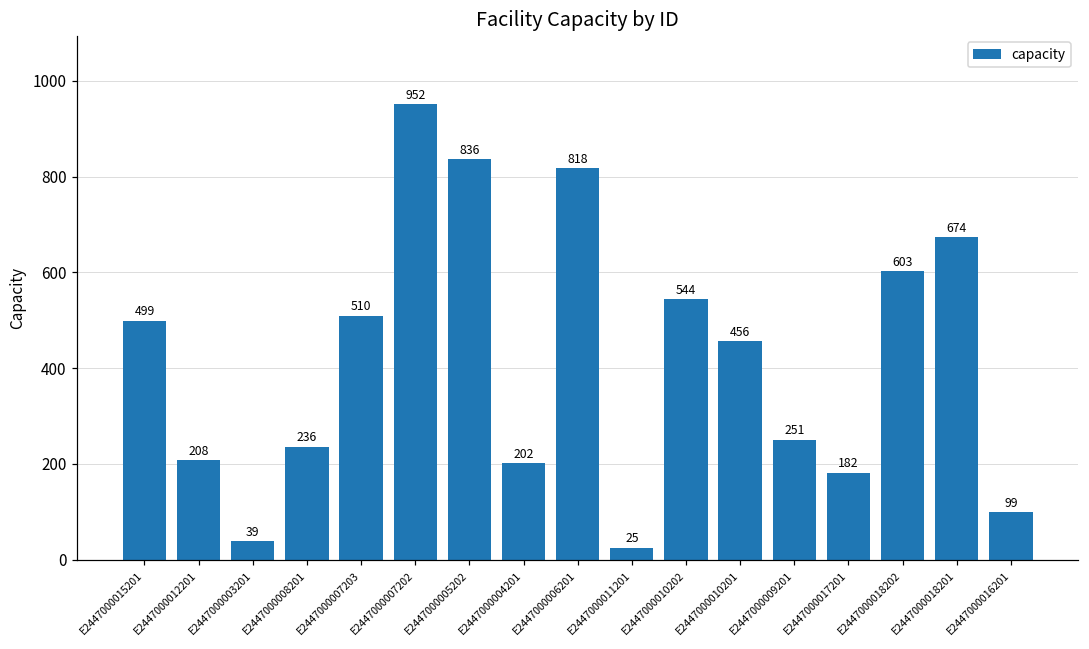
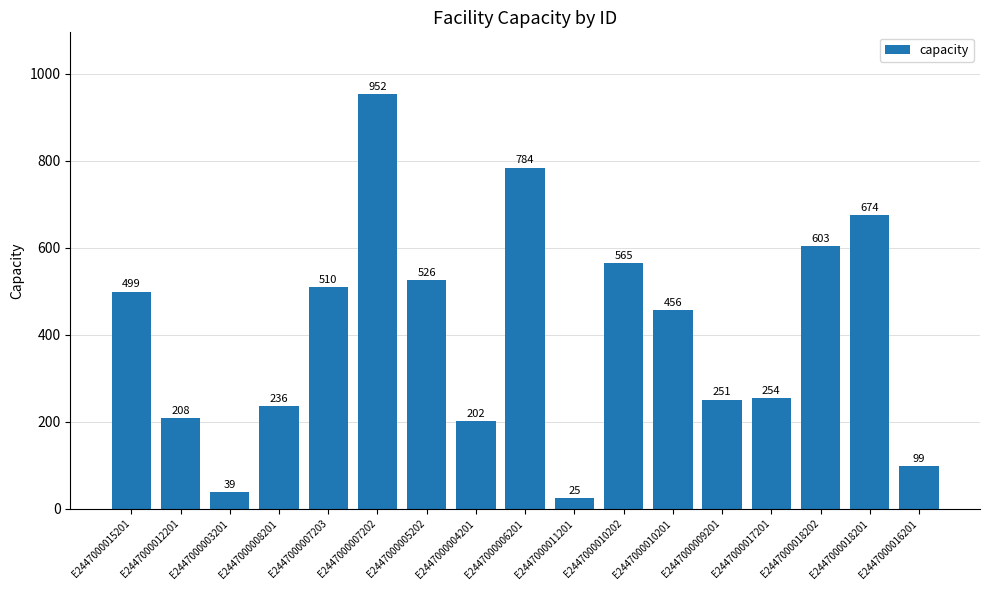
  {
    "E2447000015201": 499,
    "E2447000012201": 208,
    "E2447000003201": 39,
    "E2447000008201": 236,
    "E2447000007203": 510,
    "E2447000007202": 952,
-   "E2447000005202": 836,
+   "E2447000005202": 526,
    "E2447000004201": 202,
-   "E2447000006201": 818,
+   "E2447000006201": 784,
    "E2447000011201": 25,
-   "E2447000010202": 544,
+   "E2447000010202": 565,
    "E2447000010201": 456,
    "E2447000009201": 251,
-   "E2447000017201": 182,
+   "E2447000017201": 254,
    "E2447000018202": 603,
    "E2447000018201": 674,
    "E2447000016201": 99
  }
